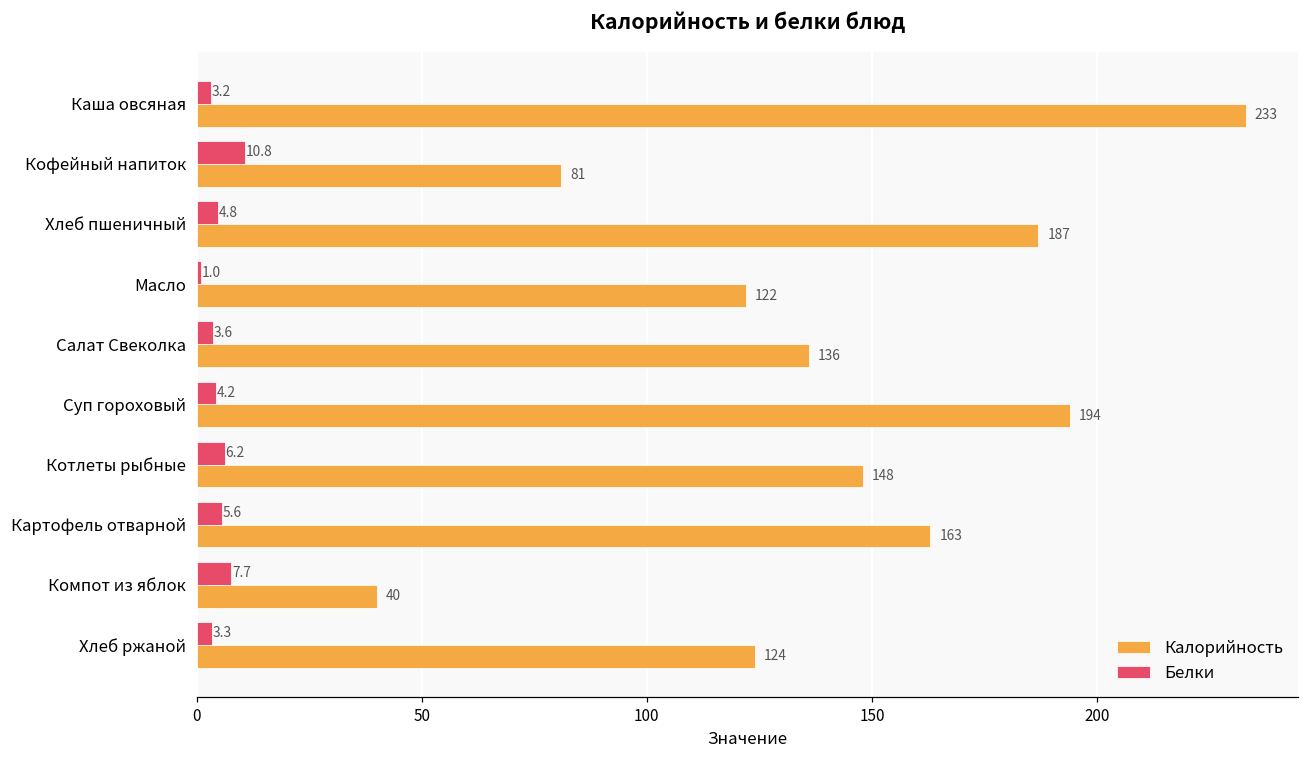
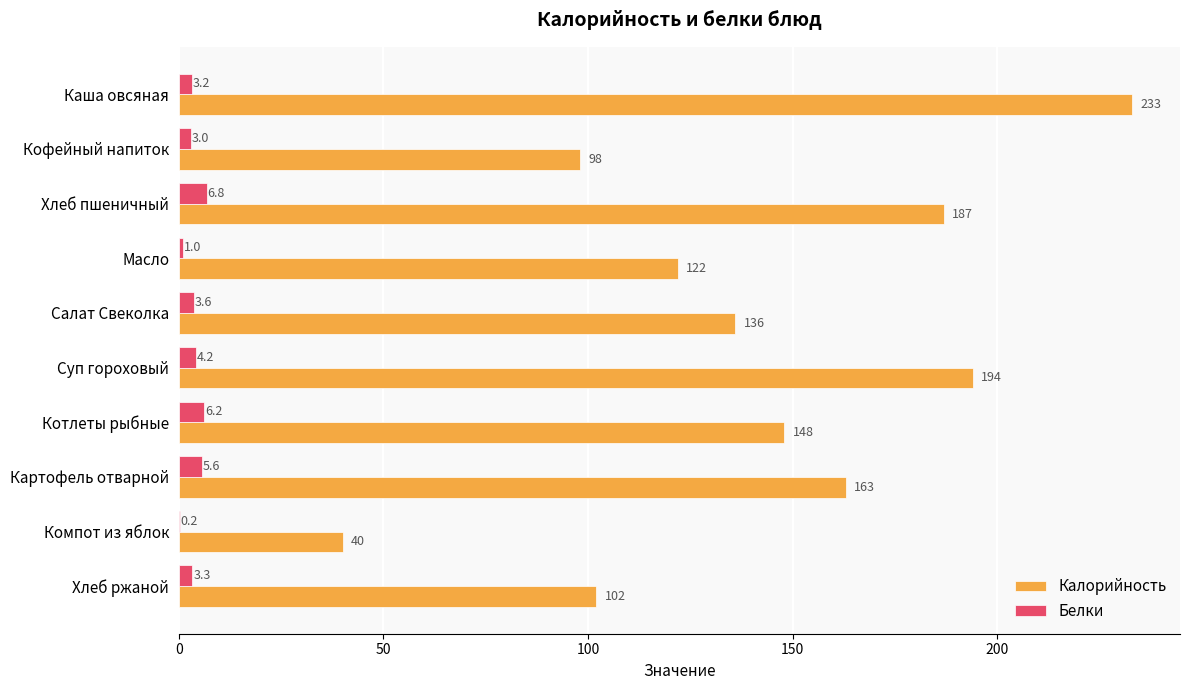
  {
    "Калорийность": {
      "Каша овсяная": 233,
-     "Кофейный напиток": 81,
+     "Кофейный напиток": 98,
      "Хлеб пшеничный": 187,
      "Масло": 122,
      "Салат Свеколка": 136,
      "Суп гороховый": 194,
      "Котлеты рыбные": 148,
      "Картофель отварной": 163,
      "Компот из яблок": 40,
-     "Хлеб ржаной": 124
+     "Хлеб ржаной": 102
    },
    "Белки": {
      "Каша овсяная": 3.2,
-     "Кофейный напиток": 10.8,
-     "Хлеб пшеничный": 4.8,
+     "Кофейный напиток": 3.0,
+     "Хлеб пшеничный": 6.8,
      "Масло": 1.0,
      "Салат Свеколка": 3.6,
      "Суп гороховый": 4.2,
      "Котлеты рыбные": 6.2,
      "Картофель отварной": 5.6,
-     "Компот из яблок": 7.7,
+     "Компот из яблок": 0.2,
      "Хлеб ржаной": 3.3
    }
  }
